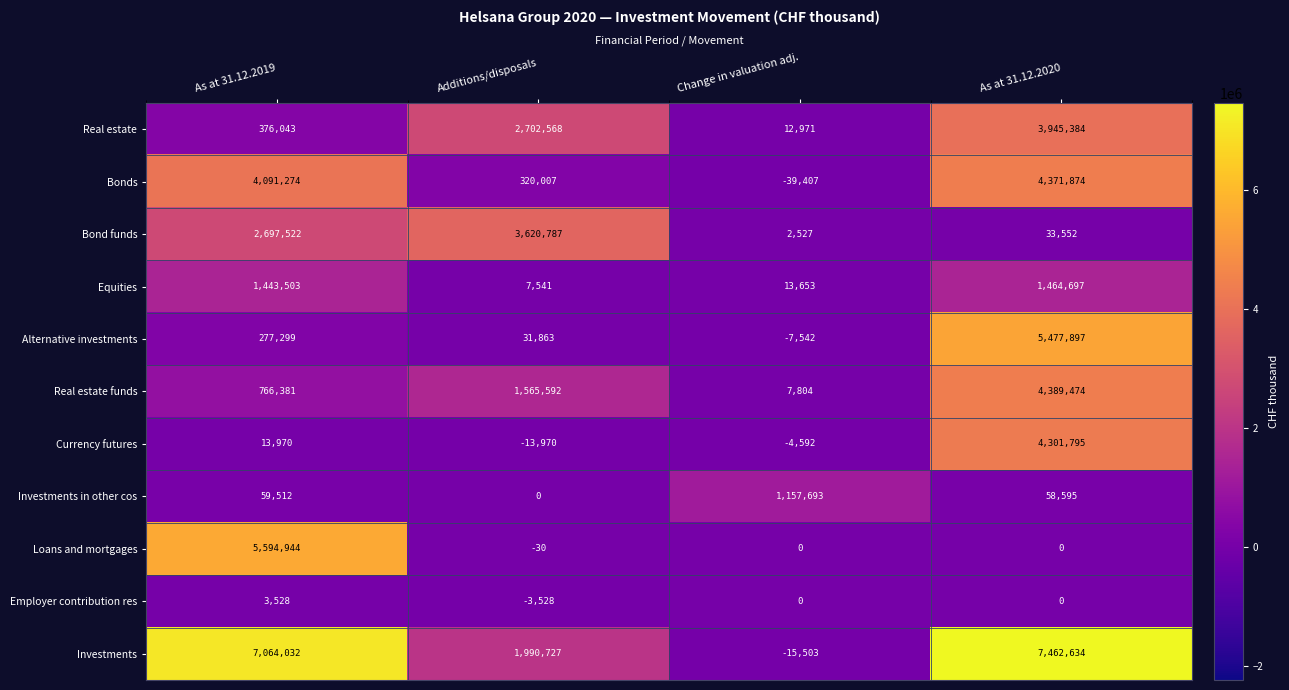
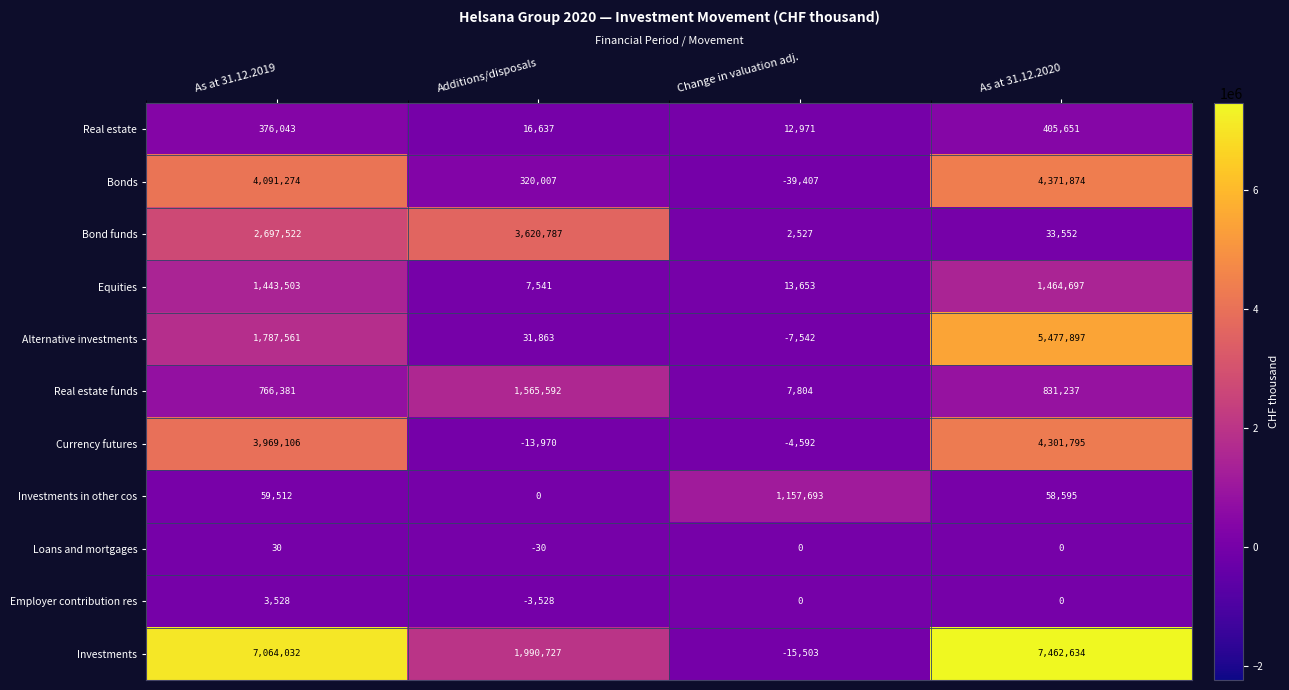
  {
    "Real estate": {
      "As at 31.12.2019": "376,043",
-     "Additions/disposals": "2,702,568",
+     "Additions/disposals": "16,637",
      "Change in valuation adj.": "12,971",
-     "As at 31.12.2020": "3,945,384"
+     "As at 31.12.2020": "405,651"
    },
    "Bonds": {
      "As at 31.12.2019": "4,091,274",
      "Additions/disposals": "320,007",
      "Change in valuation adj.": "-39,407",
      "As at 31.12.2020": "4,371,874"
    },
    "Bond funds": {
      "As at 31.12.2019": "2,697,522",
      "Additions/disposals": "3,620,787",
      "Change in valuation adj.": "2,527",
      "As at 31.12.2020": "33,552"
    },
    "Equities": {
      "As at 31.12.2019": "1,443,503",
      "Additions/disposals": "7,541",
      "Change in valuation adj.": "13,653",
      "As at 31.12.2020": "1,464,697"
    },
    "Alternative investments": {
-     "As at 31.12.2019": "277,299",
+     "As at 31.12.2019": "1,787,561",
      "Additions/disposals": "31,863",
      "Change in valuation adj.": "-7,542",
      "As at 31.12.2020": "5,477,897"
    },
    "Real estate funds": {
      "As at 31.12.2019": "766,381",
      "Additions/disposals": "1,565,592",
      "Change in valuation adj.": "7,804",
-     "As at 31.12.2020": "4,389,474"
+     "As at 31.12.2020": "831,237"
    },
    "Currency futures": {
-     "As at 31.12.2019": "13,970",
+     "As at 31.12.2019": "3,969,106",
      "Additions/disposals": "-13,970",
      "Change in valuation adj.": "-4,592",
      "As at 31.12.2020": "4,301,795"
    },
    "Investments in other cos": {
      "As at 31.12.2019": "59,512",
      "Additions/disposals": "0",
      "Change in valuation adj.": "1,157,693",
      "As at 31.12.2020": "58,595"
    },
    "Loans and mortgages": {
-     "As at 31.12.2019": "5,594,944",
+     "As at 31.12.2019": "30",
      "Additions/disposals": "-30",
      "Change in valuation adj.": "0",
      "As at 31.12.2020": "0"
    },
    "Employer contribution res": {
      "As at 31.12.2019": "3,528",
      "Additions/disposals": "-3,528",
      "Change in valuation adj.": "0",
      "As at 31.12.2020": "0"
    },
    "Investments": {
      "As at 31.12.2019": "7,064,032",
      "Additions/disposals": "1,990,727",
      "Change in valuation adj.": "-15,503",
      "As at 31.12.2020": "7,462,634"
    }
  }
